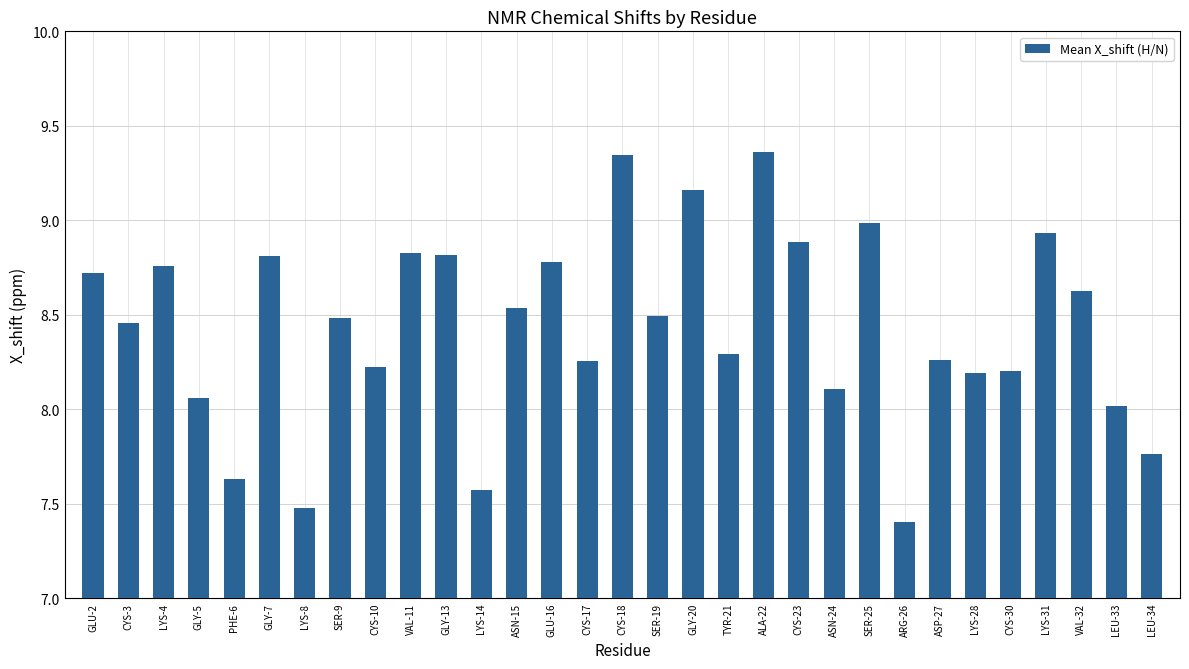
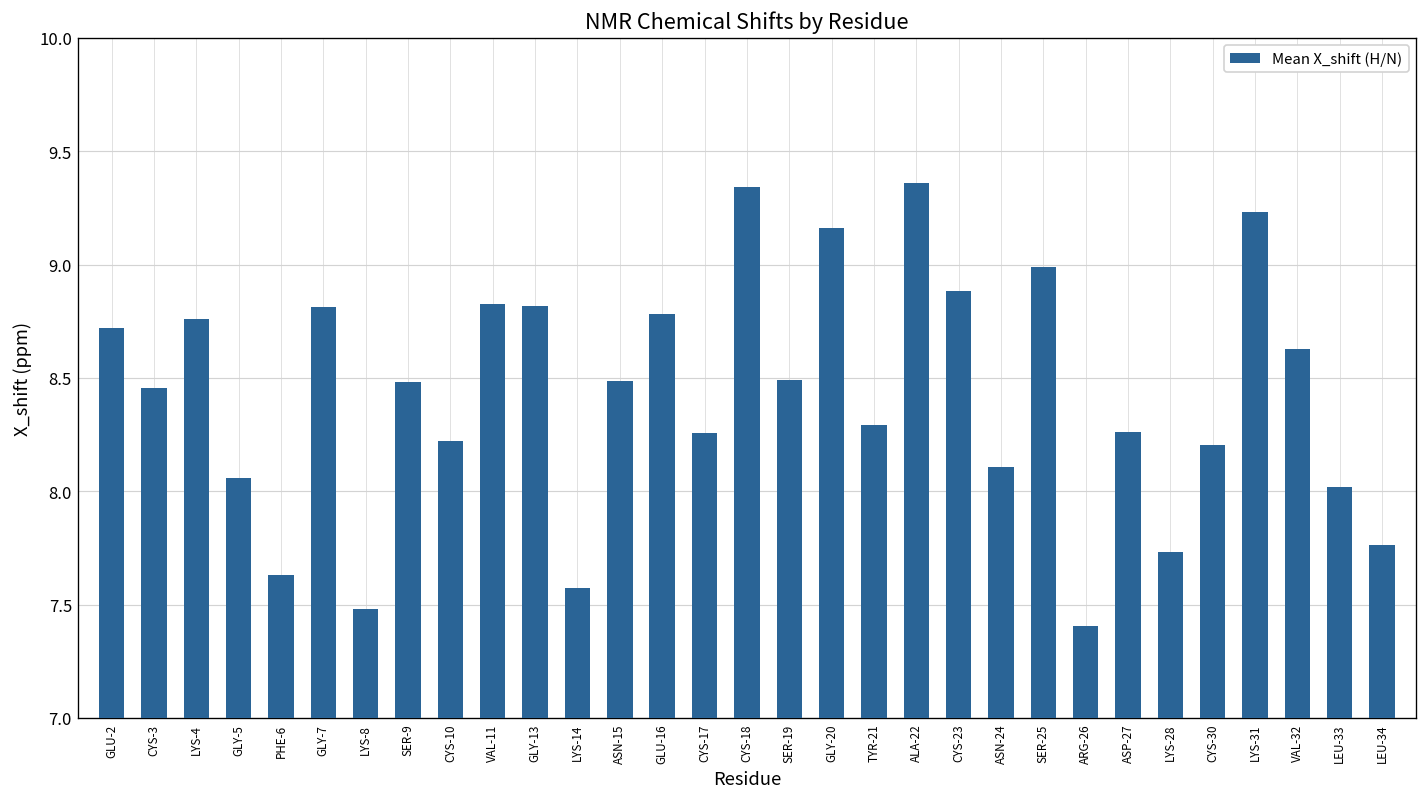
  {
    "GLU-2": 8.72,
    "CYS-3": 8.46,
    "LYS-4": 8.76,
    "GLY-5": 8.06,
    "PHE-6": 7.63,
    "GLY-7": 8.81,
    "LYS-8": 7.48,
    "SER-9": 8.48,
    "CYS-10": 8.22,
    "VAL-11": 8.83,
    "GLY-13": 8.82,
    "LYS-14": 7.57,
-   "ASN-15": 8.54,
+   "ASN-15": 8.48,
    "GLU-16": 8.78,
    "CYS-17": 8.26,
    "CYS-18": 9.34,
    "SER-19": 8.49,
    "GLY-20": 9.16,
    "TYR-21": 8.29,
    "ALA-22": 9.36,
    "CYS-23": 8.88,
    "ASN-24": 8.11,
    "SER-25": 8.99,
    "ARG-26": 7.41,
    "ASP-27": 8.26,
-   "LYS-28": 8.19,
+   "LYS-28": 7.73,
    "CYS-30": 8.20,
-   "LYS-31": 8.93,
+   "LYS-31": 9.23,
    "VAL-32": 8.63,
    "LEU-33": 8.02,
    "LEU-34": 7.76
  }
